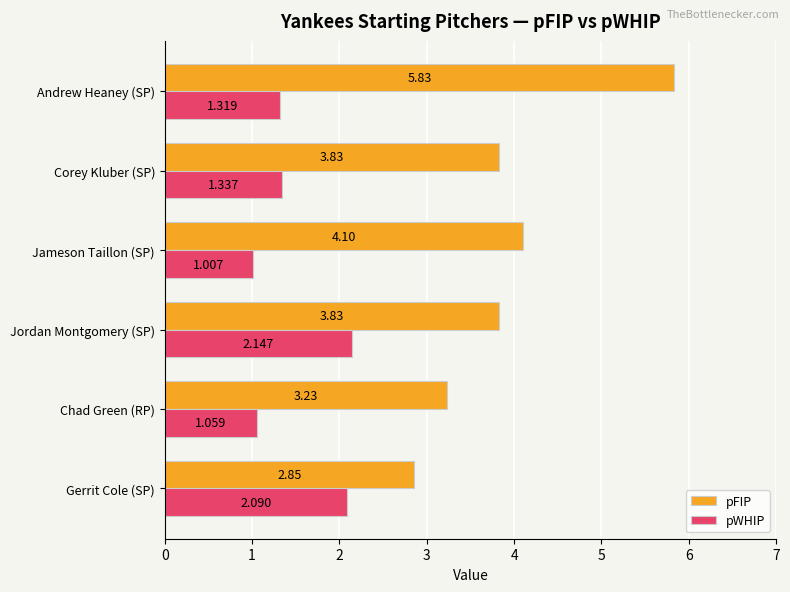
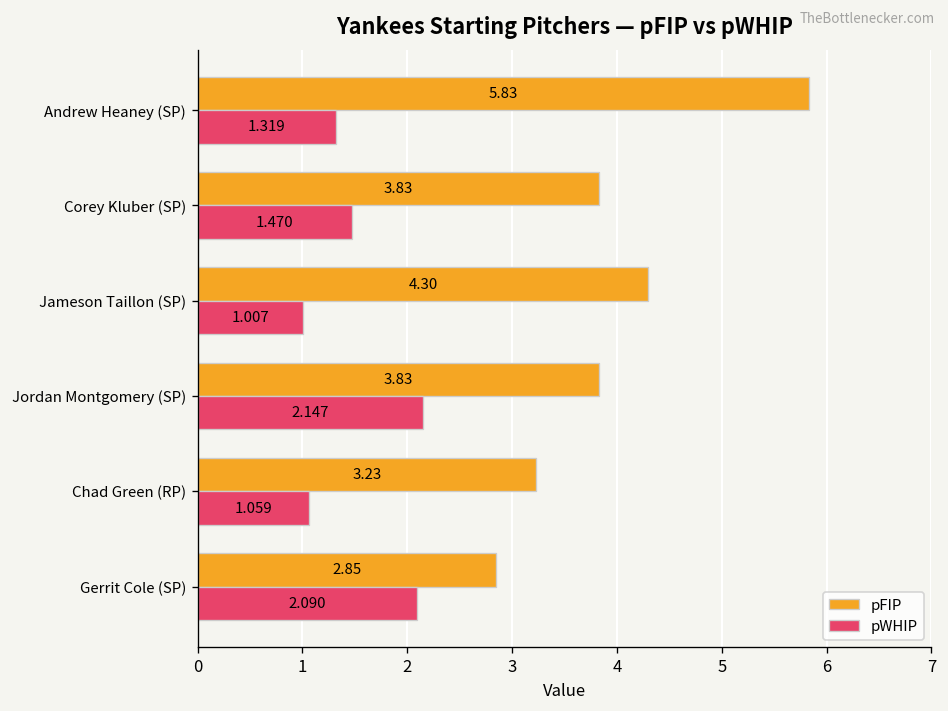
  {
    "pFIP": {
      "Andrew Heaney (SP)": 5.83,
      "Corey Kluber (SP)": 3.83,
-     "Jameson Taillon (SP)": 4.10,
+     "Jameson Taillon (SP)": 4.30,
      "Jordan Montgomery (SP)": 3.83,
      "Chad Green (RP)": 3.23,
      "Gerrit Cole (SP)": 2.85
    },
    "pWHIP": {
      "Andrew Heaney (SP)": 1.319,
-     "Corey Kluber (SP)": 1.337,
+     "Corey Kluber (SP)": 1.470,
      "Jameson Taillon (SP)": 1.007,
      "Jordan Montgomery (SP)": 2.147,
      "Chad Green (RP)": 1.059,
      "Gerrit Cole (SP)": 2.090
    }
  }
